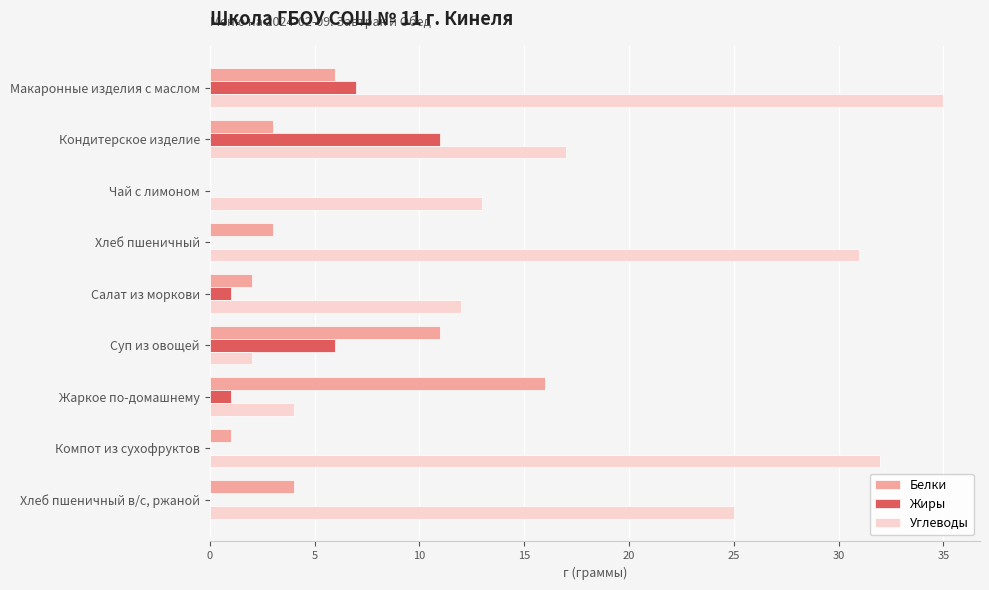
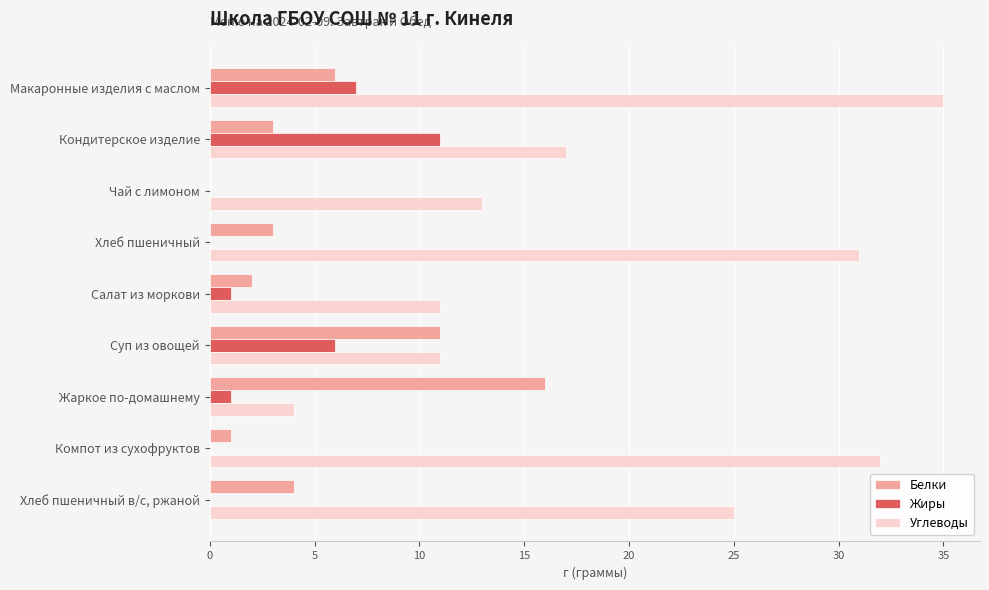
  {
    "Белки": {
      "Макаронные изделия с маслом": 6,
      "Кондитерское изделие": 3,
      "Чай с лимоном": 0,
      "Хлеб пшеничный": 3,
      "Салат из моркови": 2,
      "Суп из овощей": 11,
      "Жаркое по-домашнему": 16,
      "Компот из сухофруктов": 1,
      "Хлеб пшеничный в/с, ржаной": 4
    },
    "Жиры": {
      "Макаронные изделия с маслом": 7,
      "Кондитерское изделие": 11,
      "Чай с лимоном": 0,
      "Хлеб пшеничный": 0,
      "Салат из моркови": 1,
      "Суп из овощей": 6,
      "Жаркое по-домашнему": 1,
      "Компот из сухофруктов": 0,
      "Хлеб пшеничный в/с, ржаной": 0
    },
    "Углеводы": {
      "Макаронные изделия с маслом": 35,
      "Кондитерское изделие": 17,
      "Чай с лимоном": 13,
      "Хлеб пшеничный": 31,
-     "Салат из моркови": 12,
-     "Суп из овощей": 2,
+     "Салат из моркови": 11,
+     "Суп из овощей": 11,
      "Жаркое по-домашнему": 4,
      "Компот из сухофруктов": 32,
      "Хлеб пшеничный в/с, ржаной": 25
    }
  }
